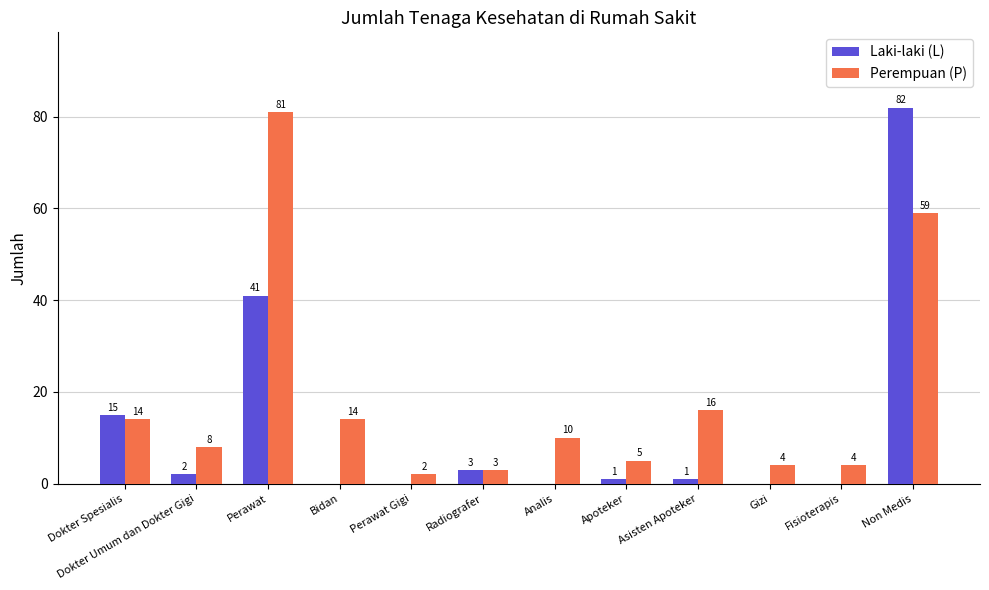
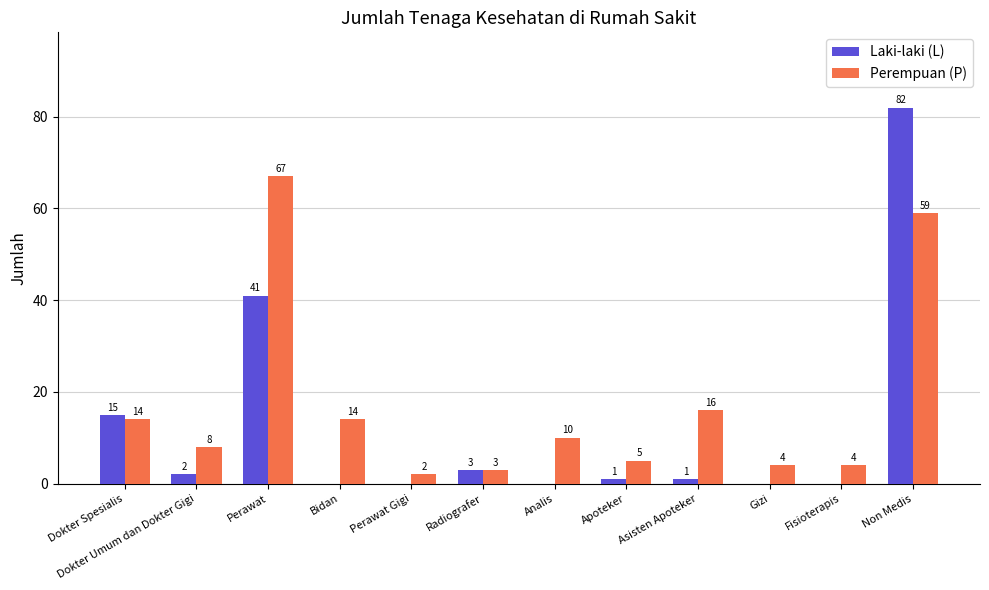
  {
    "Laki-laki (L)": {
      "Dokter Spesialis": 15,
      "Dokter Umum dan Dokter Gigi": 2,
      "Perawat": 41,
      "Radiografer": 3,
      "Apoteker": 1,
      "Asisten Apoteker": 1,
      "Non Medis": 82
    },
    "Perempuan (P)": {
      "Dokter Spesialis": 14,
      "Dokter Umum dan Dokter Gigi": 8,
-     "Perawat": 81,
+     "Perawat": 67,
      "Bidan": 14,
      "Perawat Gigi": 2,
      "Radiografer": 3,
      "Analis": 10,
      "Apoteker": 5,
      "Asisten Apoteker": 16,
      "Gizi": 4,
      "Fisioterapis": 4,
      "Non Medis": 59
    }
  }
